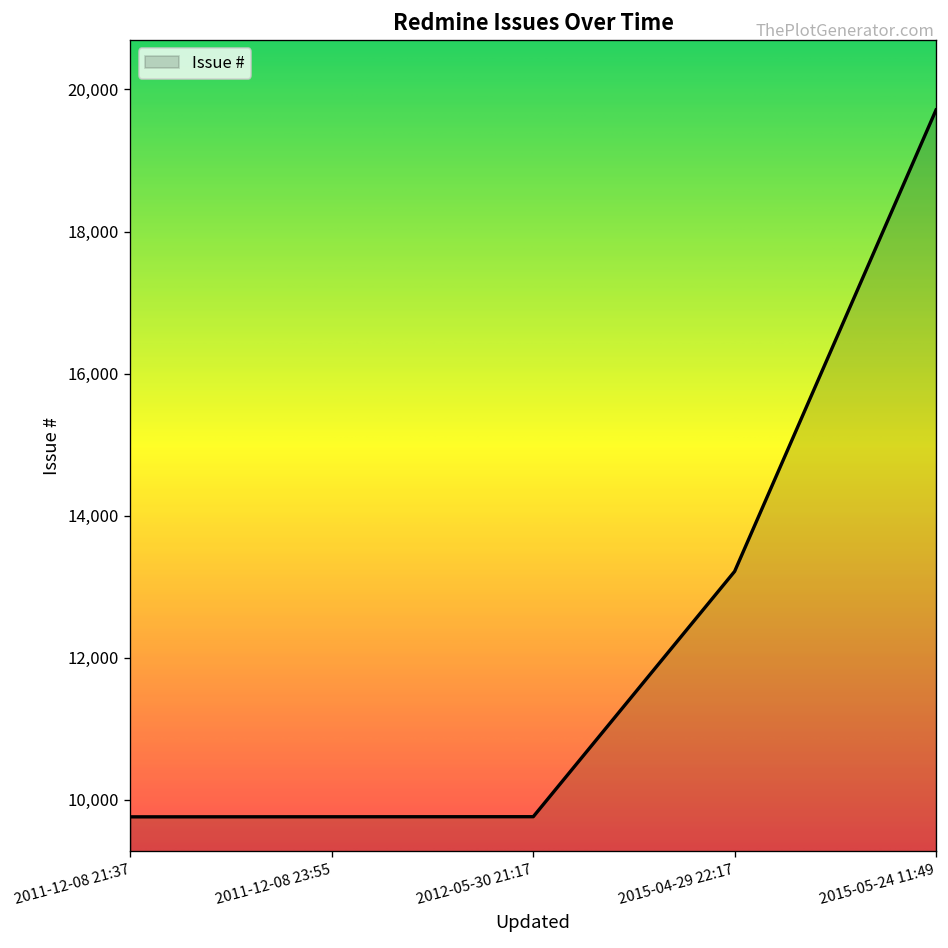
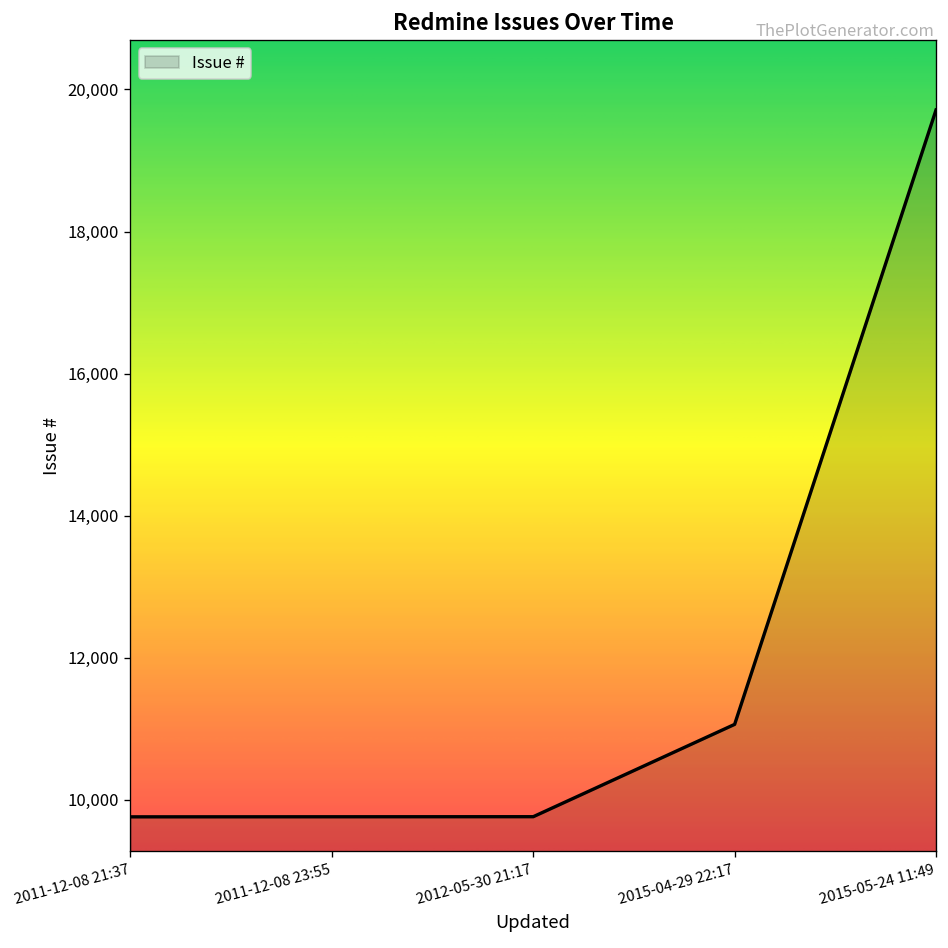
  {
    "2011-12-08 21:37": "9,800",
    "2011-12-08 23:55": "9,800",
    "2012-05-30 21:17": "9,800",
-   "2015-04-29 22:17": "13,200",
+   "2015-04-29 22:17": "11,100",
    "2015-05-24 11:49": "19,700"
  }
